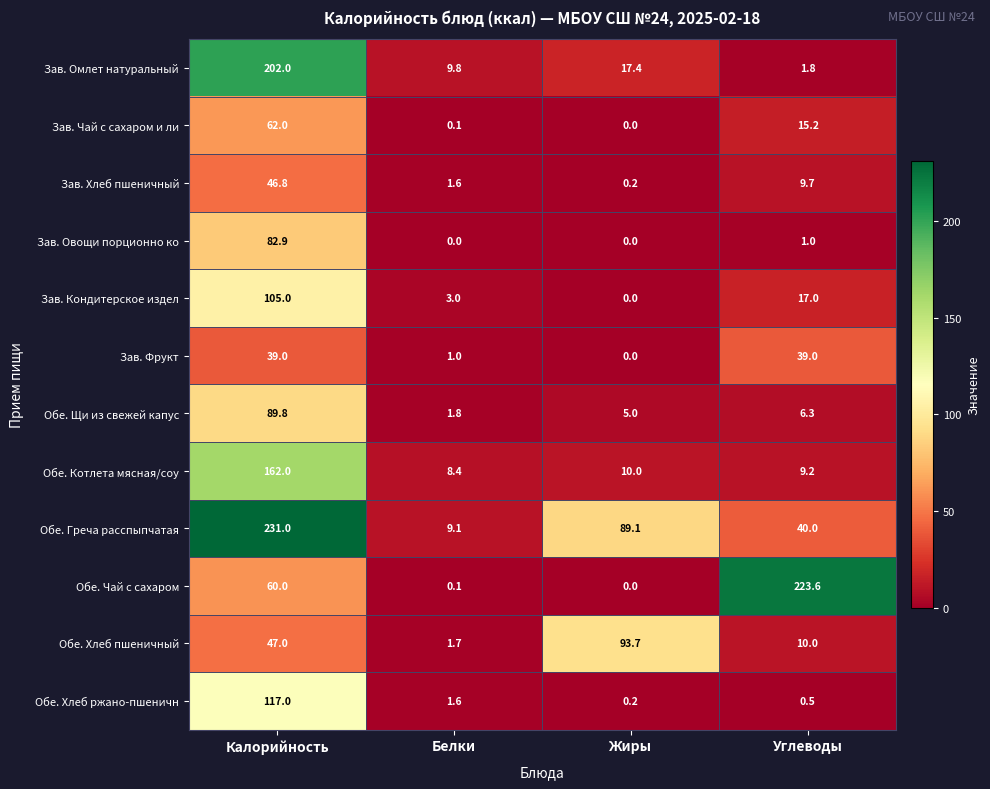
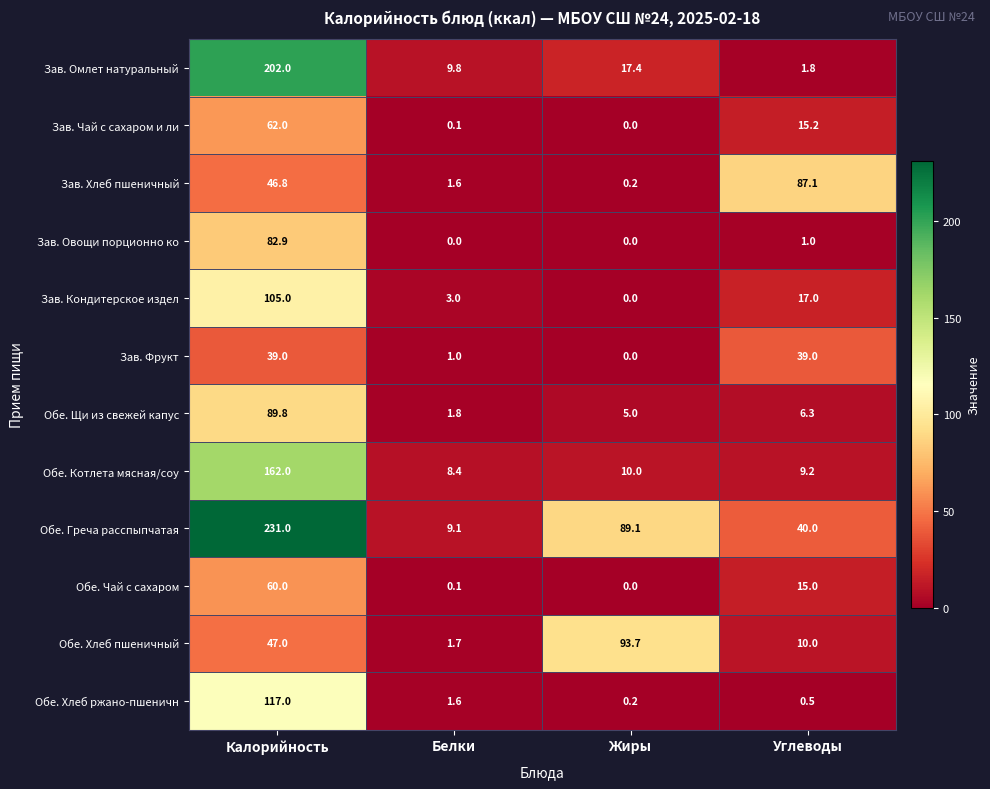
  {
    "Зав. Омлет натуральный": {
      "Калорийность": 202.0,
      "Белки": 9.8,
      "Жиры": 17.4,
      "Углеводы": 1.8
    },
    "Зав. Чай с сахаром и ли": {
      "Калорийность": 62.0,
      "Белки": 0.1,
      "Жиры": 0.0,
      "Углеводы": 15.2
    },
    "Зав. Хлеб пшеничный": {
      "Калорийность": 46.8,
      "Белки": 1.6,
      "Жиры": 0.2,
-     "Углеводы": 9.7
+     "Углеводы": 87.1
    },
    "Зав. Овощи порционно ко": {
      "Калорийность": 82.9,
      "Белки": 0.0,
      "Жиры": 0.0,
      "Углеводы": 1.0
    },
    "Зав. Кондитерское издел": {
      "Калорийность": 105.0,
      "Белки": 3.0,
      "Жиры": 0.0,
      "Углеводы": 17.0
    },
    "Зав. Фрукт": {
      "Калорийность": 39.0,
      "Белки": 1.0,
      "Жиры": 0.0,
      "Углеводы": 39.0
    },
    "Обе. Щи из свежей капус": {
      "Калорийность": 89.8,
      "Белки": 1.8,
      "Жиры": 5.0,
      "Углеводы": 6.3
    },
    "Обе. Котлета мясная/соу": {
      "Калорийность": 162.0,
      "Белки": 8.4,
      "Жиры": 10.0,
      "Углеводы": 9.2
    },
    "Обе. Греча расспыпчатая": {
      "Калорийность": 231.0,
      "Белки": 9.1,
      "Жиры": 89.1,
      "Углеводы": 40.0
    },
    "Обе. Чай с сахаром": {
      "Калорийность": 60.0,
      "Белки": 0.1,
      "Жиры": 0.0,
-     "Углеводы": 223.6
+     "Углеводы": 15.0
    },
    "Обе. Хлеб пшеничный": {
      "Калорийность": 47.0,
      "Белки": 1.7,
      "Жиры": 93.7,
      "Углеводы": 10.0
    },
    "Обе. Хлеб ржано-пшеничн": {
      "Калорийность": 117.0,
      "Белки": 1.6,
      "Жиры": 0.2,
      "Углеводы": 0.5
    }
  }
